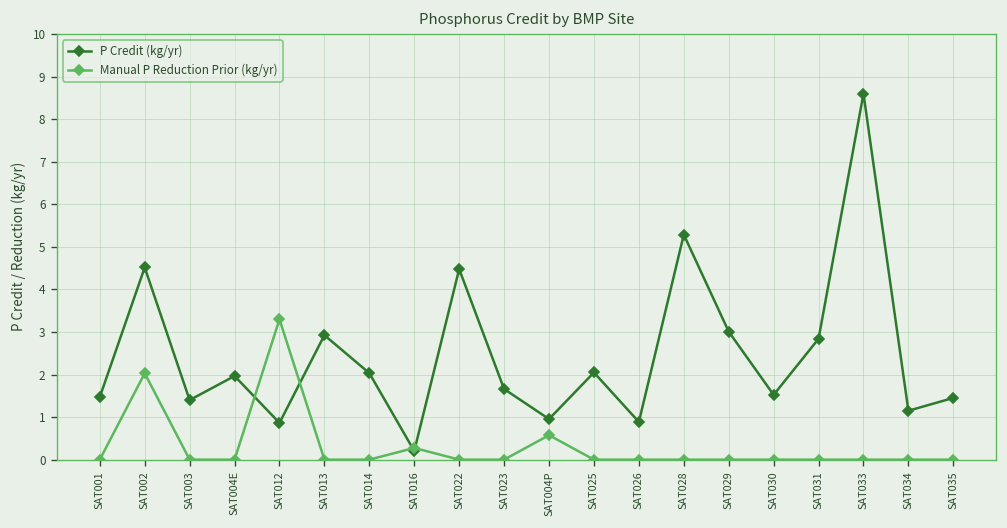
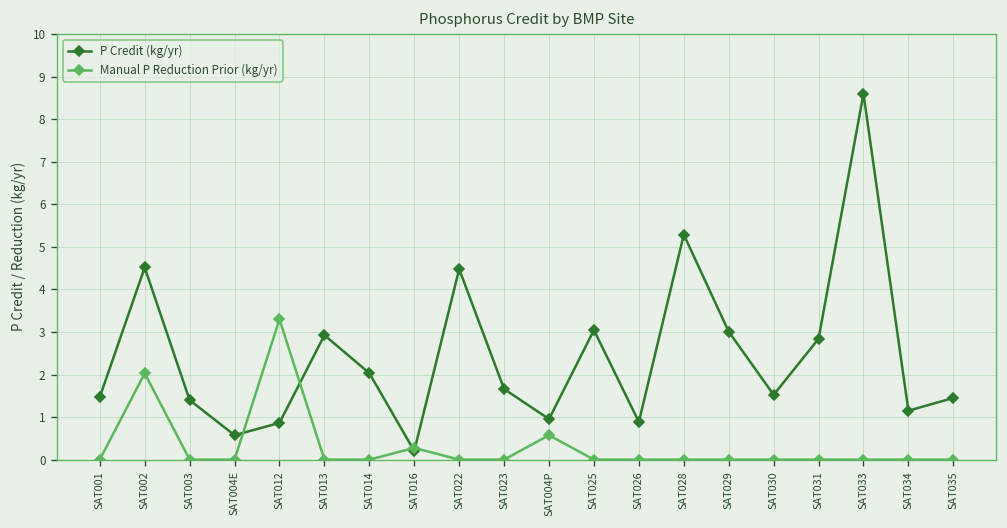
  {
    "P Credit (kg/yr)": {
      "SAT001": 1.5,
      "SAT002": 4.5,
      "SAT003": 1.4,
-     "SAT004E": 2.0,
+     "SAT004E": 0.6,
      "SAT012": 0.9,
      "SAT013": 2.9,
      "SAT014": 2.0,
      "SAT022": 4.5,
      "SAT023": 1.7,
      "SAT004P": 1.0,
-     "SAT025": 2.0,
+     "SAT025": 3.0,
      "SAT026": 0.9,
      "SAT028": 5.3,
      "SAT029": 3.0,
      "SAT030": 1.5,
      "SAT031": 2.8,
      "SAT033": 8.6,
      "SAT034": 1.1,
      "SAT035": 1.5
    },
    "Manual P Reduction Prior (kg/yr)": {
      "SAT001": 0.0,
      "SAT002": 2.0,
      "SAT003": 0.0,
      "SAT004E": 0.0,
      "SAT012": 3.3,
      "SAT013": 0.0,
      "SAT014": 0.0,
      "SAT022": 0.0,
      "SAT023": 0.0,
      "SAT004P": 0.6,
      "SAT025": 0.0,
      "SAT026": 0.0,
      "SAT028": 0.0,
      "SAT029": 0.0,
      "SAT030": 0.0,
      "SAT031": 0.0,
      "SAT033": 0.0,
      "SAT034": 0.0,
      "SAT035": 0.0
    }
  }
